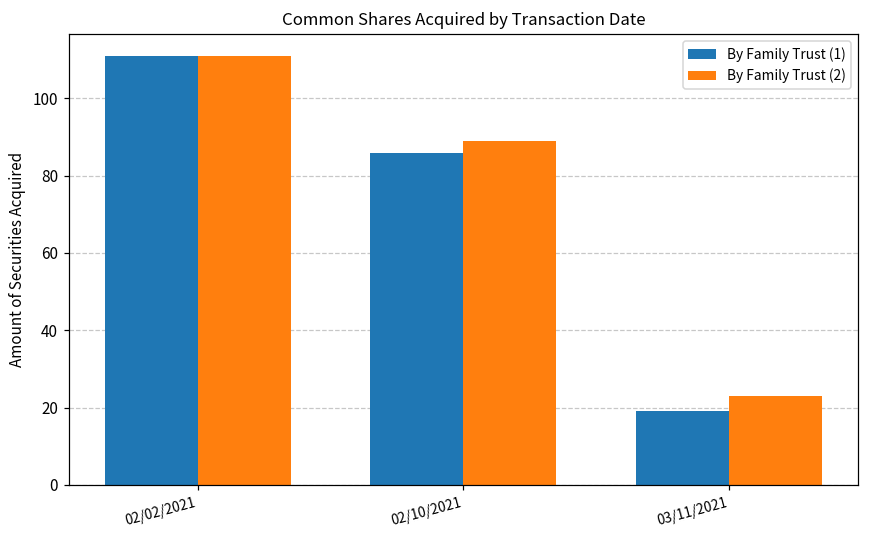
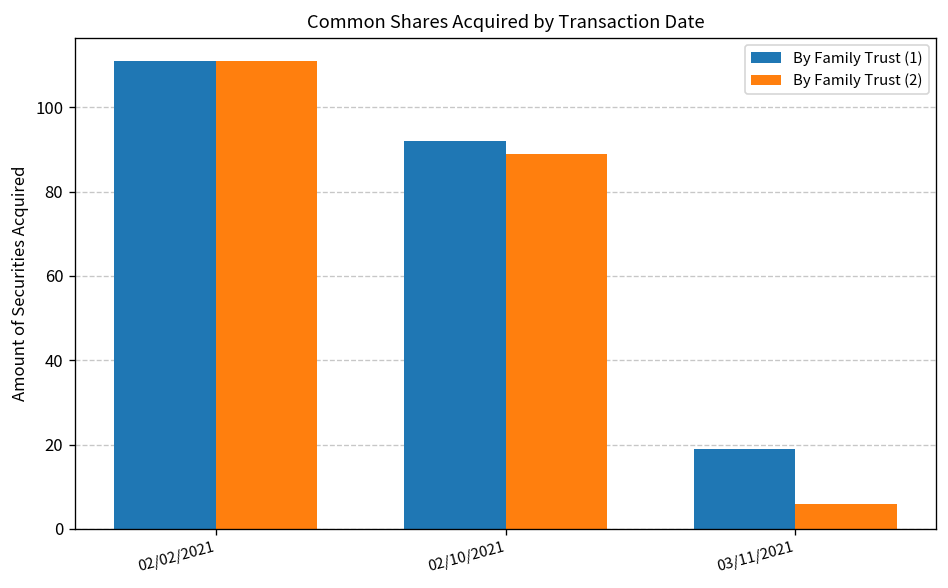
  {
    "By Family Trust (1)": {
      "02/02/2021": 111,
-     "02/10/2021": 86,
+     "02/10/2021": 92,
      "03/11/2021": 19
    },
    "By Family Trust (2)": {
      "02/02/2021": 111,
      "02/10/2021": 89,
-     "03/11/2021": 23
+     "03/11/2021": 6
    }
  }
